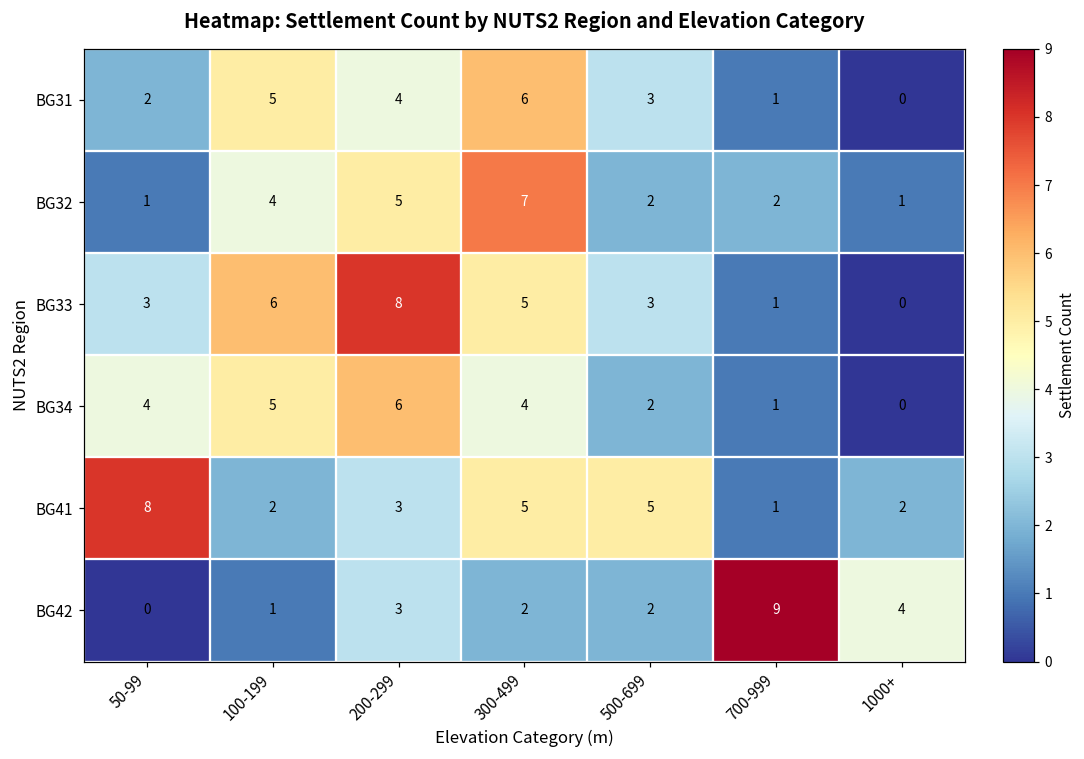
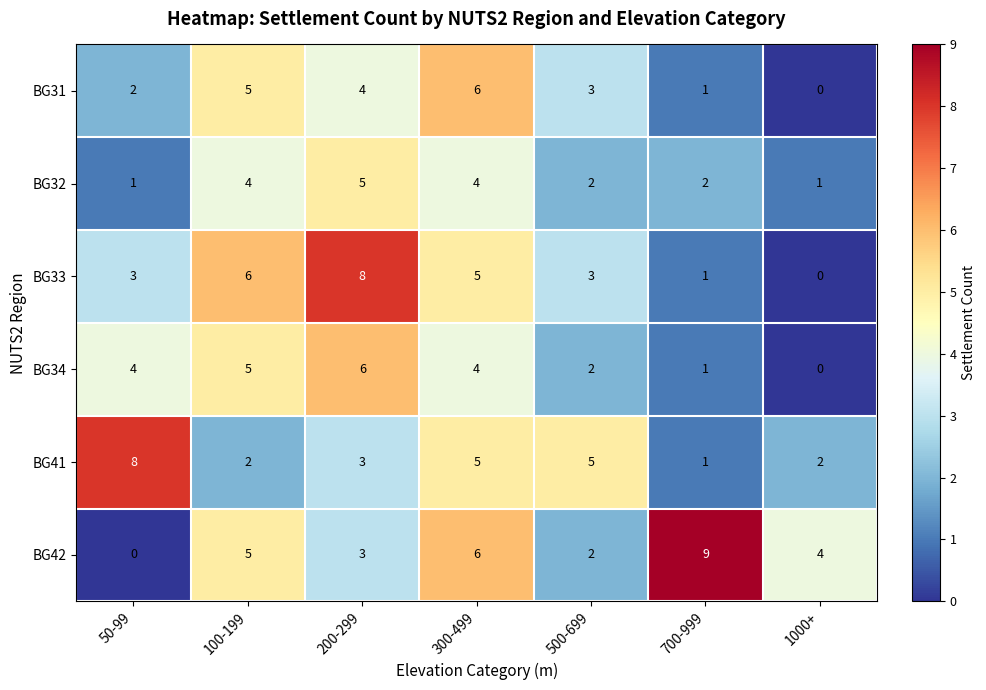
  {
    "BG31": {
      "50-99": 2,
      "100-199": 5,
      "200-299": 4,
      "300-499": 6,
      "500-699": 3,
      "700-999": 1,
      "1000+": 0
    },
    "BG32": {
      "50-99": 1,
      "100-199": 4,
      "200-299": 5,
-     "300-499": 7,
+     "300-499": 4,
      "500-699": 2,
      "700-999": 2,
      "1000+": 1
    },
    "BG33": {
      "50-99": 3,
      "100-199": 6,
      "200-299": 8,
      "300-499": 5,
      "500-699": 3,
      "700-999": 1,
      "1000+": 0
    },
    "BG34": {
      "50-99": 4,
      "100-199": 5,
      "200-299": 6,
      "300-499": 4,
      "500-699": 2,
      "700-999": 1,
      "1000+": 0
    },
    "BG41": {
      "50-99": 8,
      "100-199": 2,
      "200-299": 3,
      "300-499": 5,
      "500-699": 5,
      "700-999": 1,
      "1000+": 2
    },
    "BG42": {
      "50-99": 0,
-     "100-199": 1,
+     "100-199": 5,
      "200-299": 3,
-     "300-499": 2,
+     "300-499": 6,
      "500-699": 2,
      "700-999": 9,
      "1000+": 4
    }
  }
